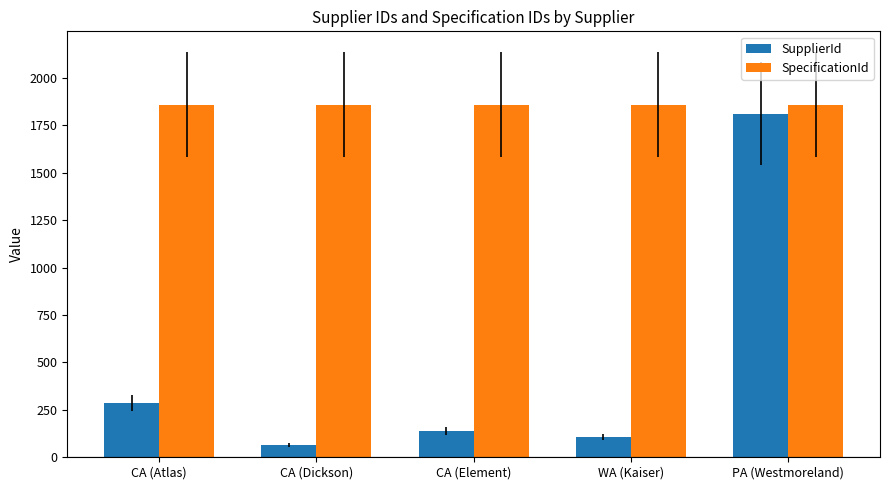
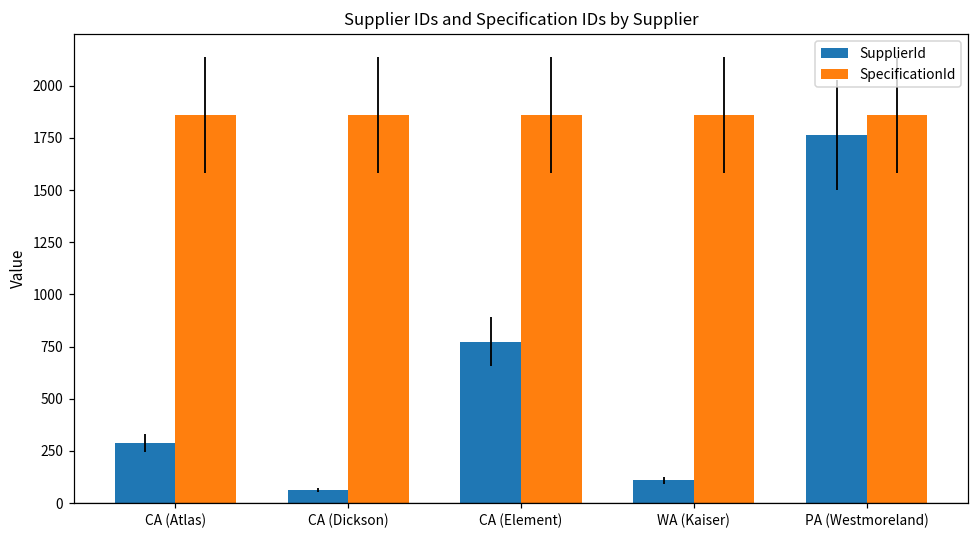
  {
    "SupplierId": {
      "CA (Atlas)": 290,
      "CA (Dickson)": 60,
-     "CA (Element)": 140,
+     "CA (Element)": 770,
      "WA (Kaiser)": 110,
-     "PA (Westmoreland)": 1810
+     "PA (Westmoreland)": 1760
    },
    "SpecificationId": {
      "CA (Atlas)": 1860,
      "CA (Dickson)": 1860,
      "CA (Element)": 1860,
      "WA (Kaiser)": 1860,
      "PA (Westmoreland)": 1860
    }
  }
